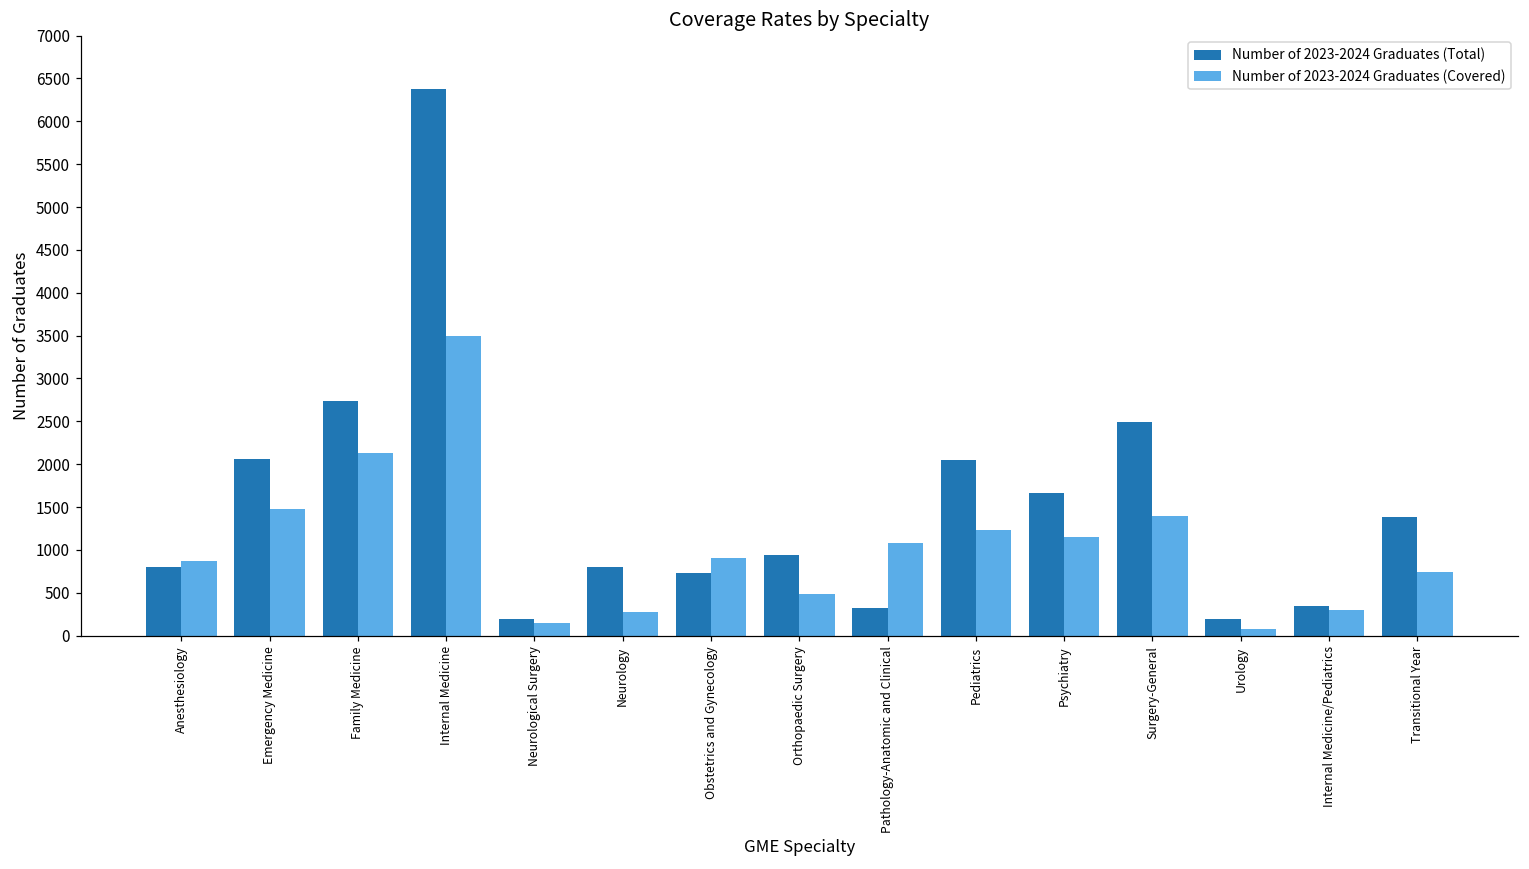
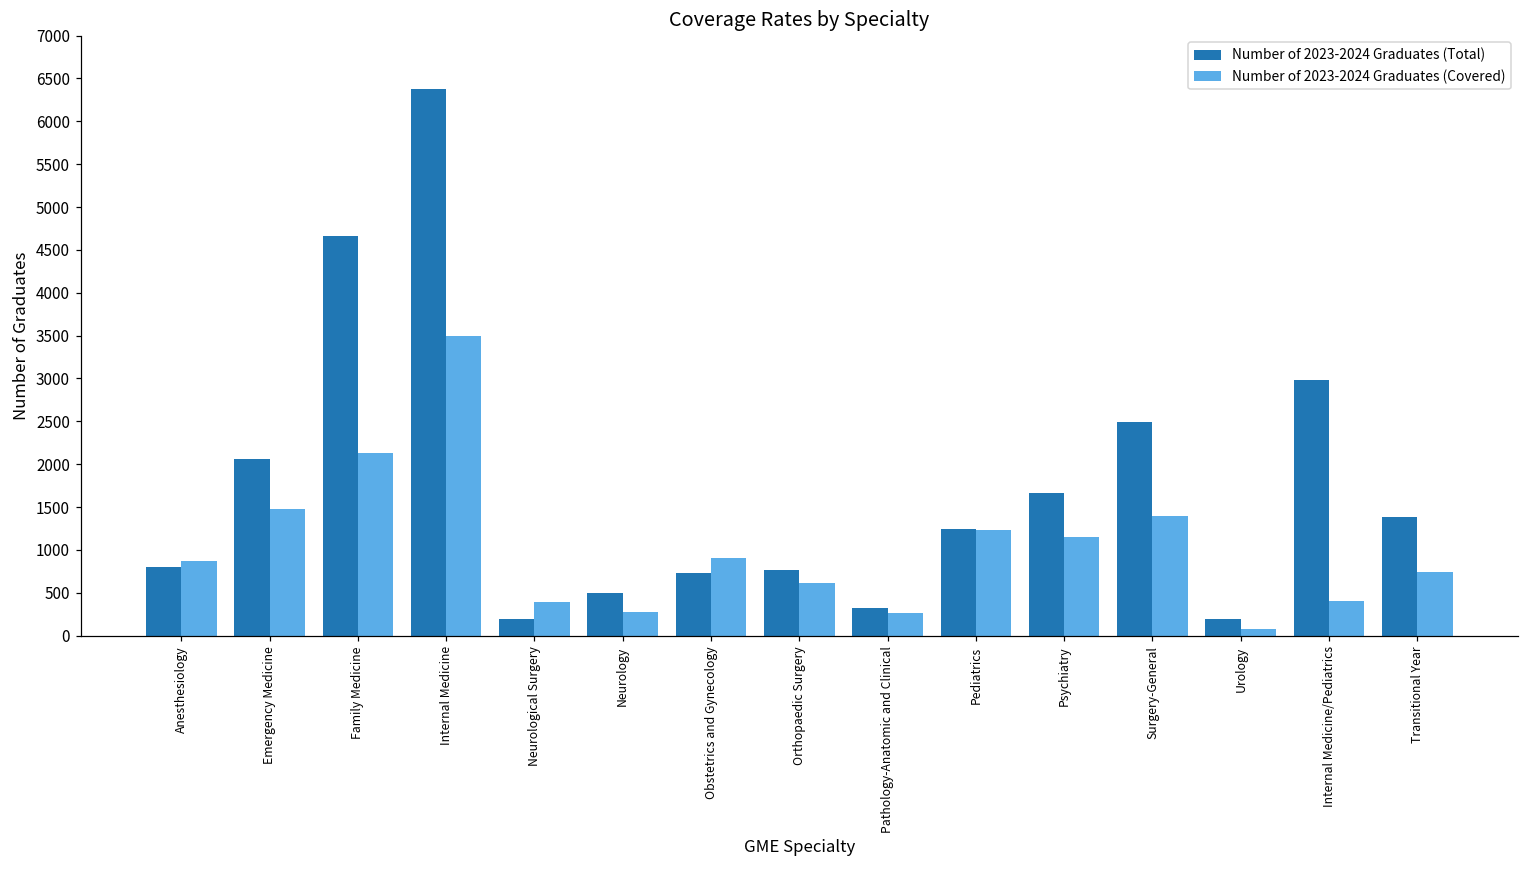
  {
    "Number of 2023-2024 Graduates (Total)": {
      "Anesthesiology": 800,
      "Emergency Medicine": 2100,
-     "Family Medicine": 2700,
+     "Family Medicine": 4700,
      "Internal Medicine": 6400,
      "Neurological Surgery": 200,
-     "Neurology": 800,
+     "Neurology": 500,
      "Obstetrics and Gynecology": 700,
-     "Orthopaedic Surgery": 900,
+     "Orthopaedic Surgery": 800,
      "Pathology-Anatomic and Clinical": 300,
-     "Pediatrics": 2100,
+     "Pediatrics": 1200,
      "Psychiatry": 1700,
      "Surgery-General": 2500,
      "Urology": 200,
-     "Internal Medicine/Pediatrics": 400,
+     "Internal Medicine/Pediatrics": 3000,
      "Transitional Year": 1400
    },
    "Number of 2023-2024 Graduates (Covered)": {
      "Anesthesiology": 900,
      "Emergency Medicine": 1500,
      "Family Medicine": 2100,
      "Internal Medicine": 3500,
-     "Neurological Surgery": 200,
+     "Neurological Surgery": 400,
      "Neurology": 300,
      "Obstetrics and Gynecology": 900,
-     "Orthopaedic Surgery": 500,
-     "Pathology-Anatomic and Clinical": 1100,
+     "Orthopaedic Surgery": 600,
+     "Pathology-Anatomic and Clinical": 300,
      "Pediatrics": 1200,
      "Psychiatry": 1100,
      "Surgery-General": 1400,
      "Urology": 100,
-     "Internal Medicine/Pediatrics": 300,
+     "Internal Medicine/Pediatrics": 400,
      "Transitional Year": 700
    }
  }
